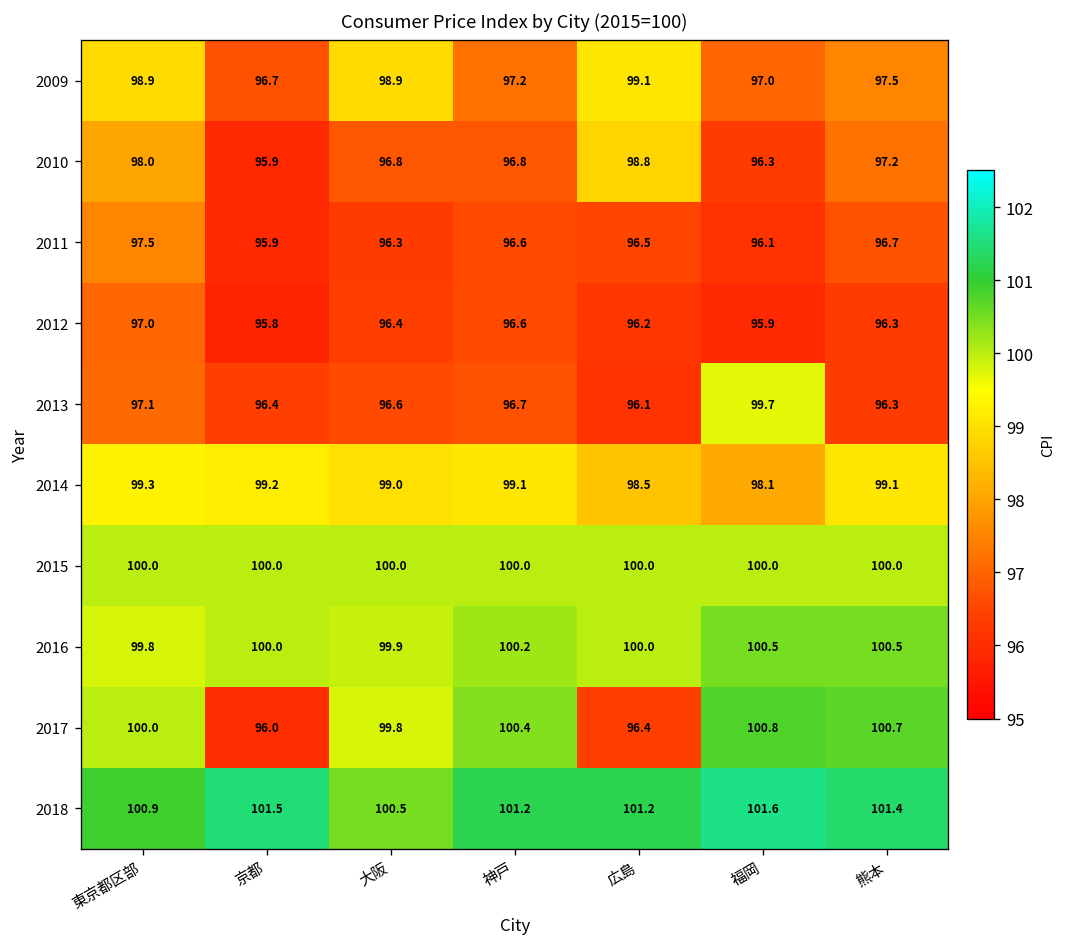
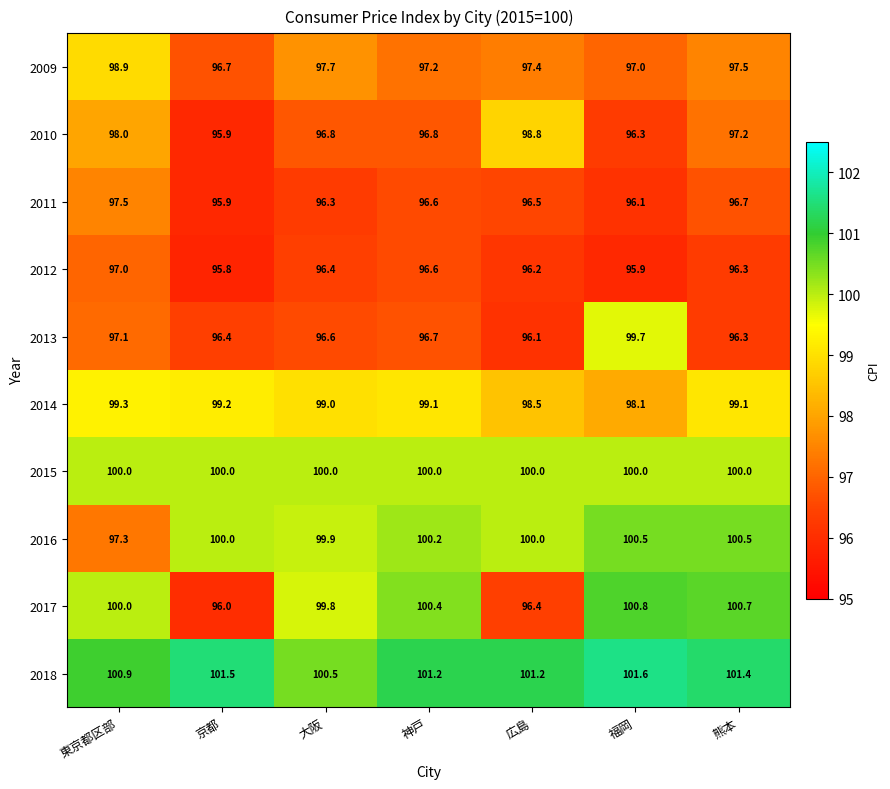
  {
    "2009": {
      "東京都区部": 98.9,
      "京都": 96.7,
-     "大阪": 98.9,
+     "大阪": 97.7,
      "神戸": 97.2,
-     "広島": 99.1,
+     "広島": 97.4,
      "福岡": 97.0,
      "熊本": 97.5
    },
    "2010": {
      "東京都区部": 98.0,
      "京都": 95.9,
      "大阪": 96.8,
      "神戸": 96.8,
      "広島": 98.8,
      "福岡": 96.3,
      "熊本": 97.2
    },
    "2011": {
      "東京都区部": 97.5,
      "京都": 95.9,
      "大阪": 96.3,
      "神戸": 96.6,
      "広島": 96.5,
      "福岡": 96.1,
      "熊本": 96.7
    },
    "2012": {
      "東京都区部": 97.0,
      "京都": 95.8,
      "大阪": 96.4,
      "神戸": 96.6,
      "広島": 96.2,
      "福岡": 95.9,
      "熊本": 96.3
    },
    "2013": {
      "東京都区部": 97.1,
      "京都": 96.4,
      "大阪": 96.6,
      "神戸": 96.7,
      "広島": 96.1,
      "福岡": 99.7,
      "熊本": 96.3
    },
    "2014": {
      "東京都区部": 99.3,
      "京都": 99.2,
      "大阪": 99.0,
      "神戸": 99.1,
      "広島": 98.5,
      "福岡": 98.1,
      "熊本": 99.1
    },
    "2015": {
      "東京都区部": 100.0,
      "京都": 100.0,
      "大阪": 100.0,
      "神戸": 100.0,
      "広島": 100.0,
      "福岡": 100.0,
      "熊本": 100.0
    },
    "2016": {
-     "東京都区部": 99.8,
+     "東京都区部": 97.3,
      "京都": 100.0,
      "大阪": 99.9,
      "神戸": 100.2,
      "広島": 100.0,
      "福岡": 100.5,
      "熊本": 100.5
    },
    "2017": {
      "東京都区部": 100.0,
      "京都": 96.0,
      "大阪": 99.8,
      "神戸": 100.4,
      "広島": 96.4,
      "福岡": 100.8,
      "熊本": 100.7
    },
    "2018": {
      "東京都区部": 100.9,
      "京都": 101.5,
      "大阪": 100.5,
      "神戸": 101.2,
      "広島": 101.2,
      "福岡": 101.6,
      "熊本": 101.4
    }
  }
